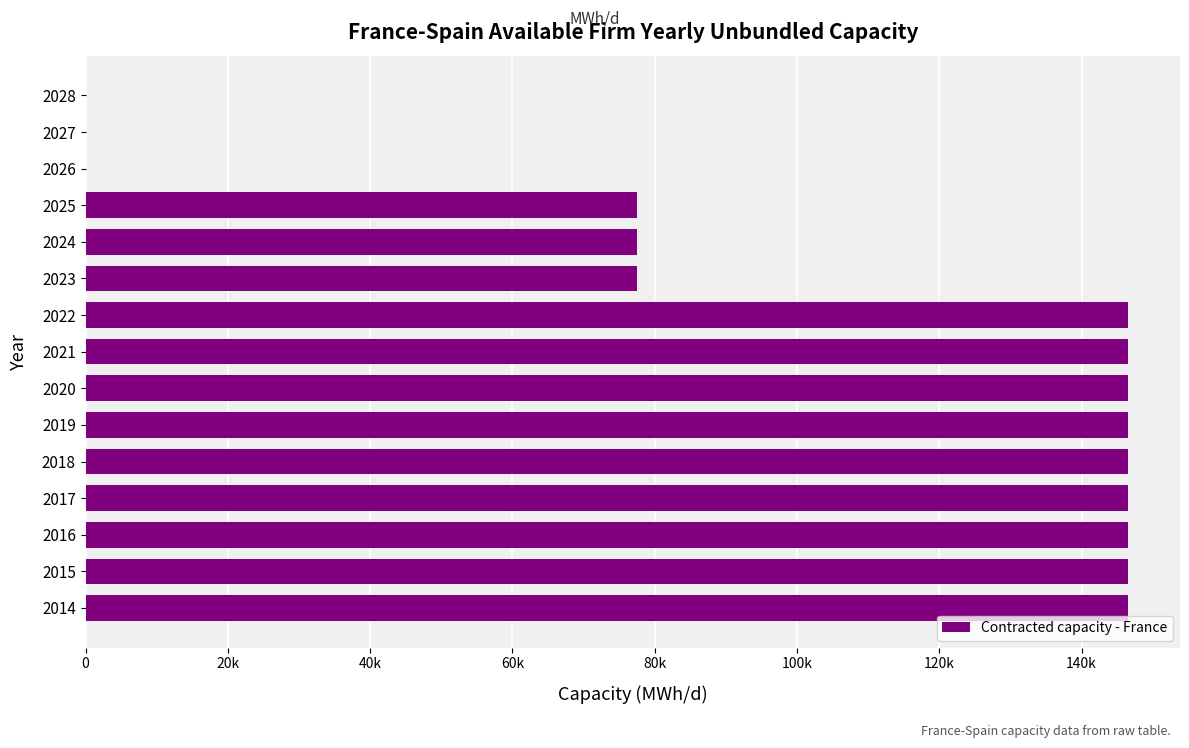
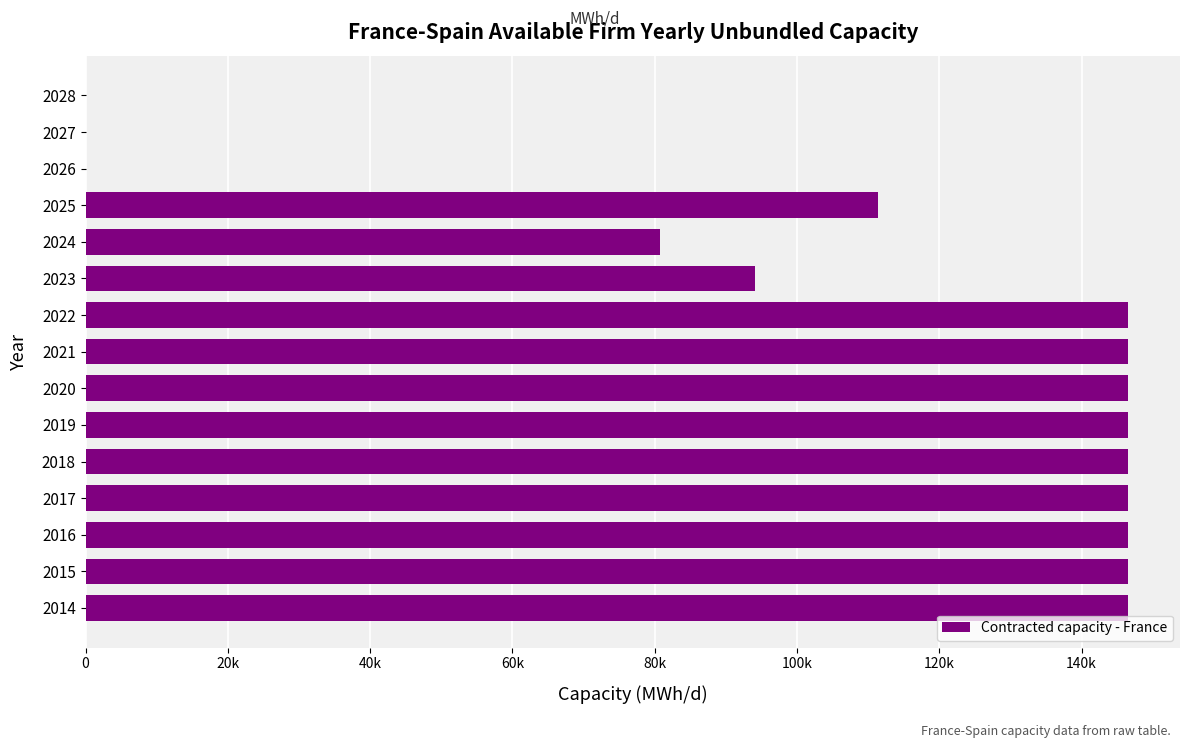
  {
    "2028": 0,
    "2027": 0,
    "2026": 0,
-   "2025": 78000,
-   "2024": 78000,
-   "2023": 78000,
+   "2025": 111000,
+   "2024": 81000,
+   "2023": 94000,
    "2022": 147000,
    "2021": 147000,
    "2020": 147000,
    "2019": 147000,
    "2018": 147000,
    "2017": 147000,
    "2016": 147000,
    "2015": 147000,
    "2014": 147000
  }
